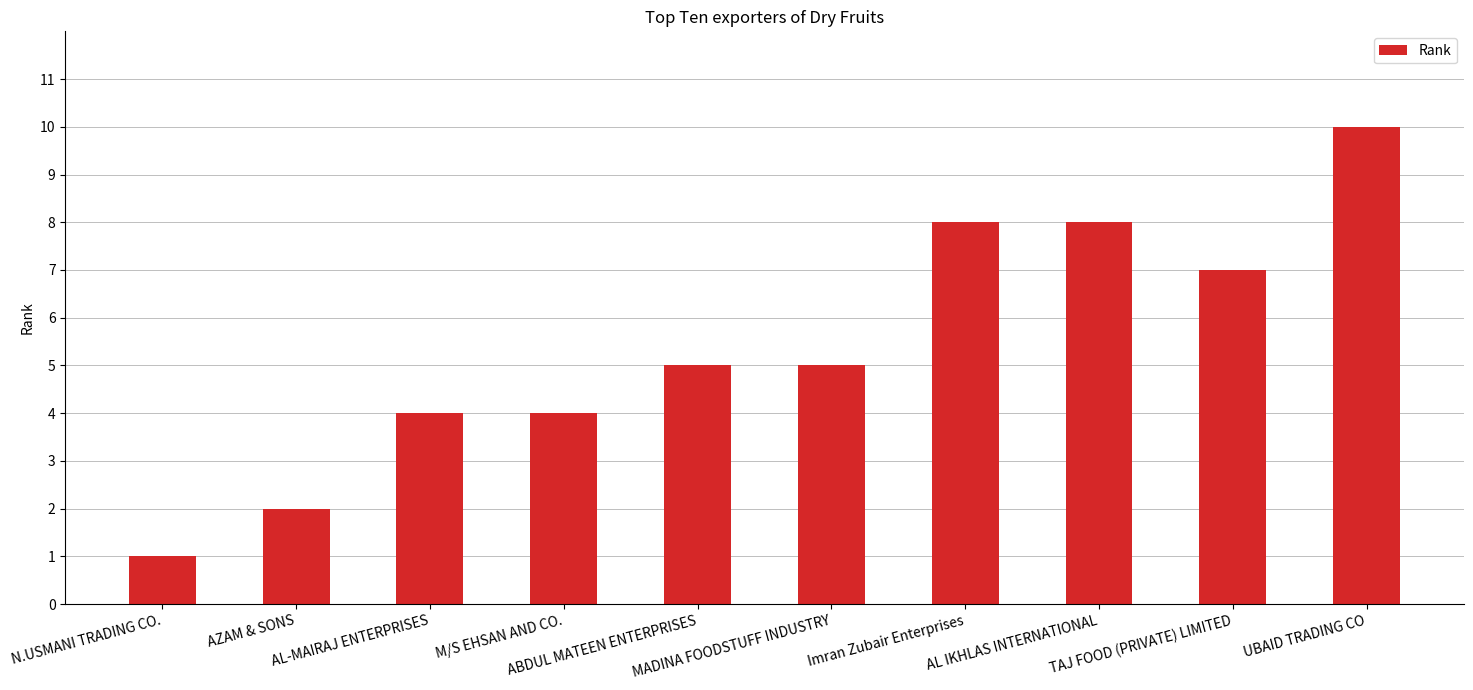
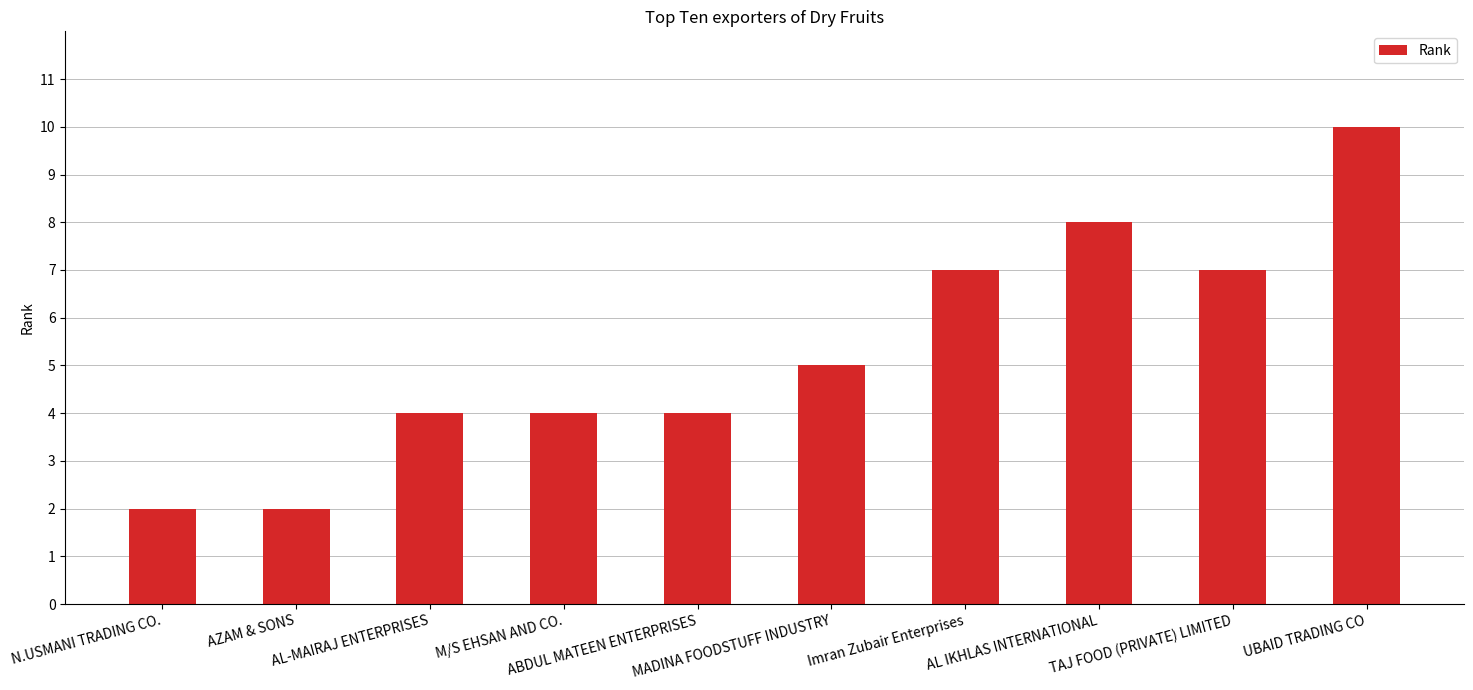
  {
-   "N.USMANI TRADING CO.": 1,
+   "N.USMANI TRADING CO.": 2,
    "AZAM & SONS": 2,
    "AL-MAIRAJ ENTERPRISES": 4,
    "M/S EHSAN AND CO.": 4,
-   "ABDUL MATEEN ENTERPRISES": 5,
+   "ABDUL MATEEN ENTERPRISES": 4,
    "MADINA FOODSTUFF INDUSTRY": 5,
-   "Imran Zubair Enterprises": 8,
+   "Imran Zubair Enterprises": 7,
    "AL IKHLAS INTERNATIONAL": 8,
    "TAJ FOOD (PRIVATE) LIMITED": 7,
    "UBAID TRADING CO": 10
  }
